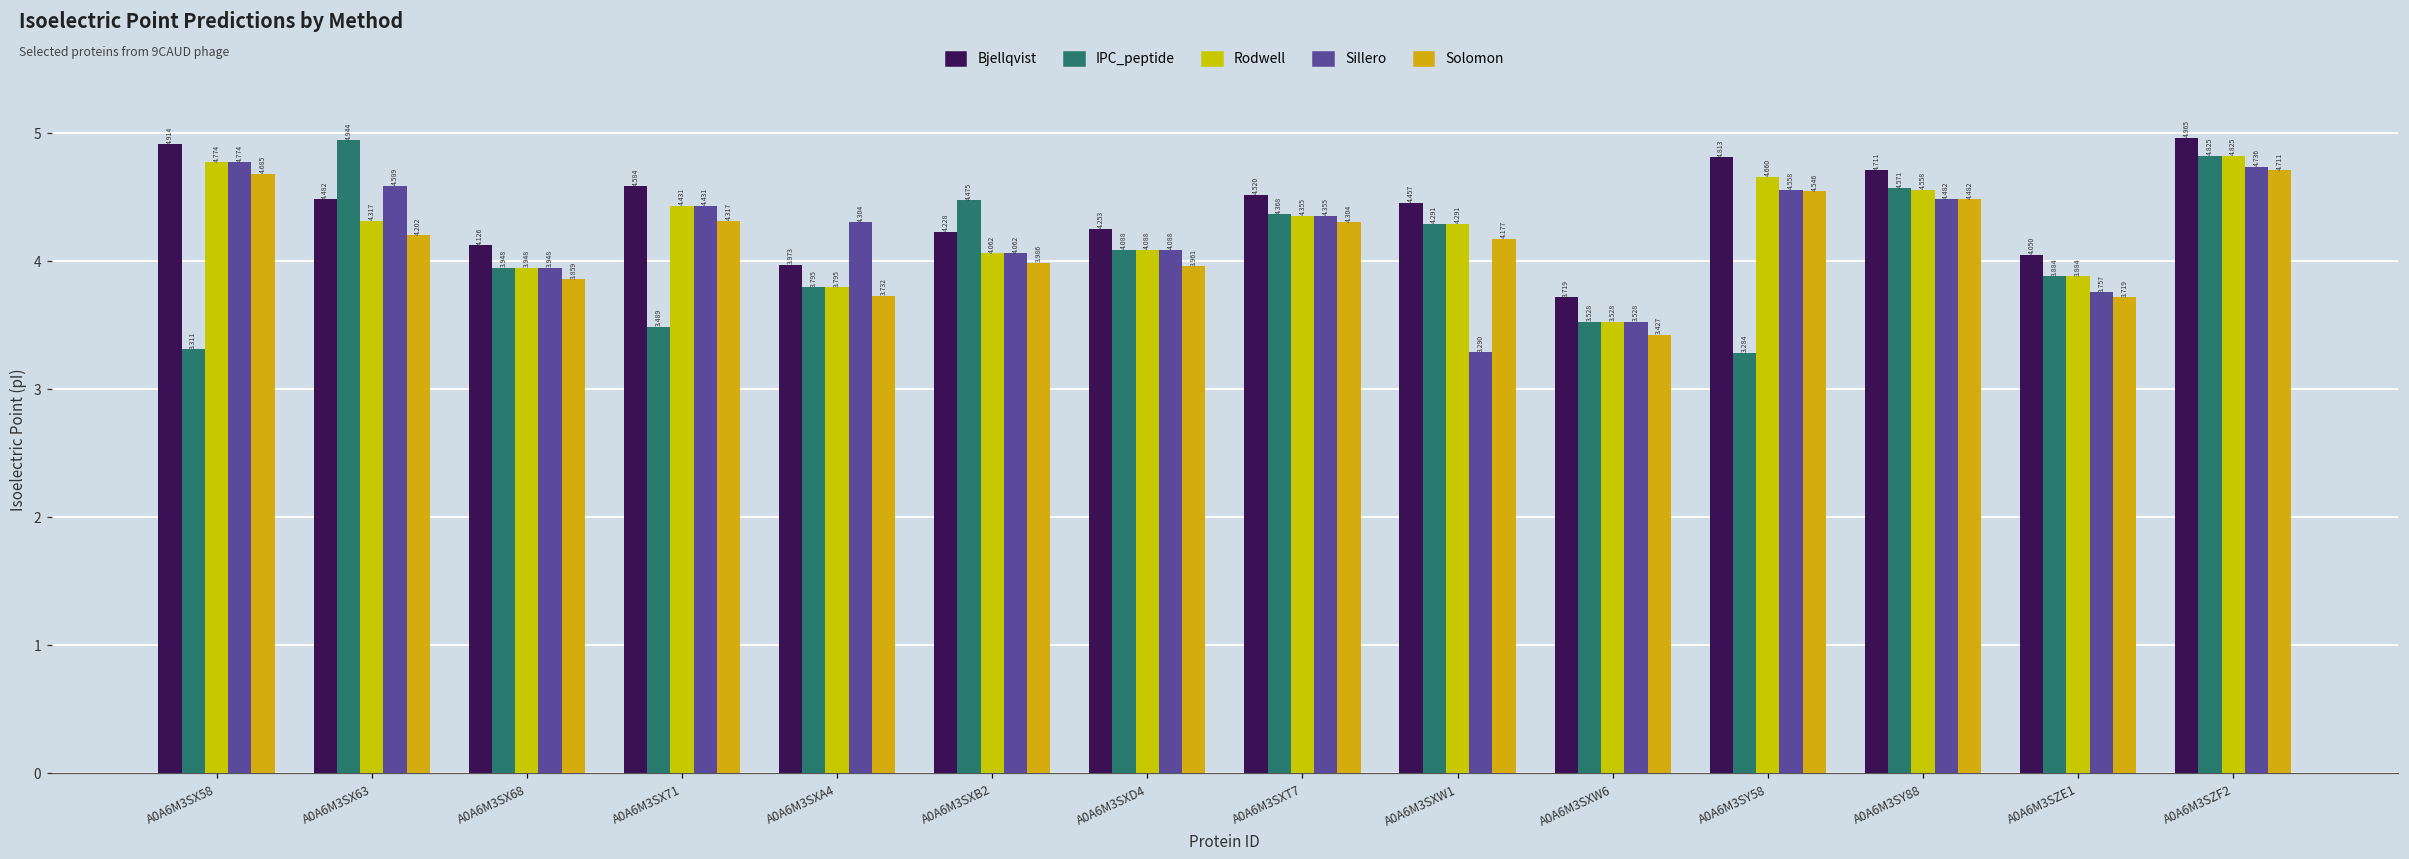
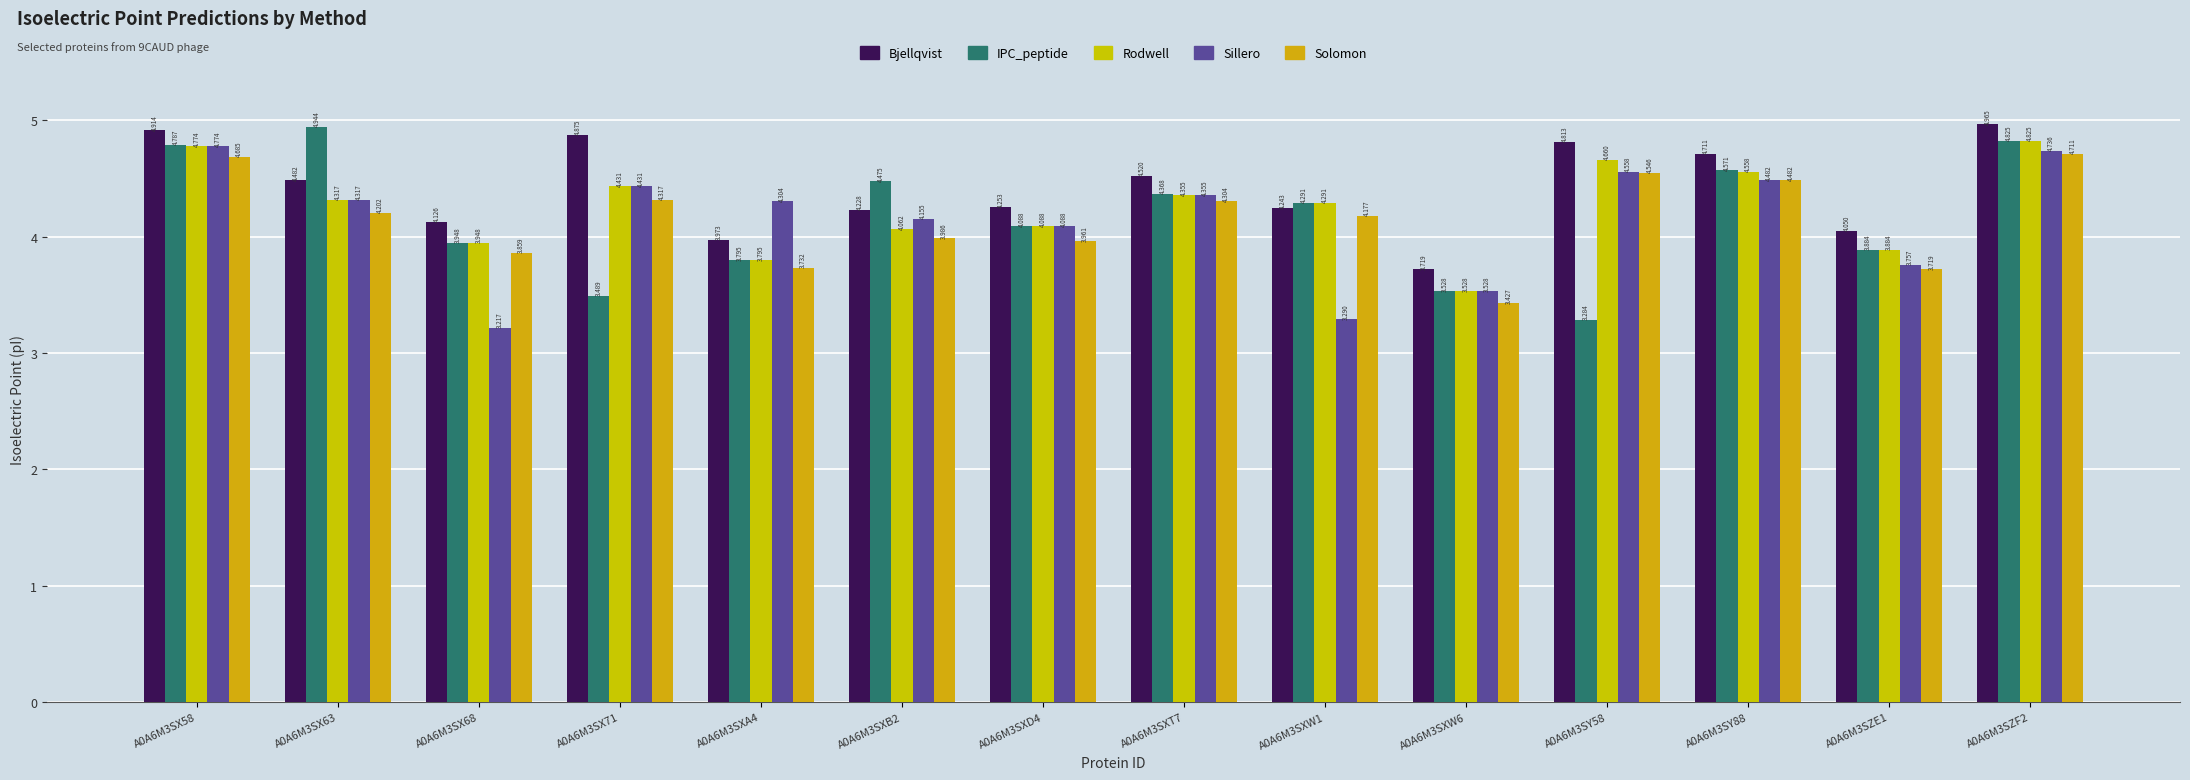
  {
    "Bjellqvist": {
      "A0A6M3SX58": 4.914,
      "A0A6M3SX63": 4.482,
      "A0A6M3SX68": 4.126,
-     "A0A6M3SX71": 4.584,
+     "A0A6M3SX71": 4.875,
      "A0A6M3SXA4": 3.973,
      "A0A6M3SXB2": 4.228,
      "A0A6M3SXD4": 4.253,
      "A0A6M3SXT7": 4.520,
-     "A0A6M3SXW1": 4.457,
+     "A0A6M3SXW1": 4.243,
      "A0A6M3SXW6": 3.719,
      "A0A6M3SY58": 4.813,
      "A0A6M3SY88": 4.711,
      "A0A6M3SZE1": 4.050,
      "A0A6M3SZF2": 4.965
    },
    "IPC_peptide": {
-     "A0A6M3SX58": 3.311,
+     "A0A6M3SX58": 4.787,
      "A0A6M3SX63": 4.944,
      "A0A6M3SX68": 3.948,
      "A0A6M3SX71": 3.489,
      "A0A6M3SXA4": 3.795,
      "A0A6M3SXB2": 4.475,
      "A0A6M3SXD4": 4.088,
      "A0A6M3SXT7": 4.368,
      "A0A6M3SXW1": 4.291,
      "A0A6M3SXW6": 3.528,
      "A0A6M3SY58": 3.284,
      "A0A6M3SY88": 4.571,
      "A0A6M3SZE1": 3.884,
      "A0A6M3SZF2": 4.825
    },
    "Sillero": {
      "A0A6M3SX58": 4.774,
-     "A0A6M3SX63": 4.589,
-     "A0A6M3SX68": 3.948,
+     "A0A6M3SX63": 4.317,
+     "A0A6M3SX68": 3.217,
      "A0A6M3SX71": 4.431,
      "A0A6M3SXA4": 4.304,
-     "A0A6M3SXB2": 4.062,
+     "A0A6M3SXB2": 4.155,
      "A0A6M3SXD4": 4.088,
      "A0A6M3SXT7": 4.355,
      "A0A6M3SXW1": 3.290,
      "A0A6M3SXW6": 3.528,
      "A0A6M3SY58": 4.558,
      "A0A6M3SY88": 4.482,
      "A0A6M3SZE1": 3.757,
      "A0A6M3SZF2": 4.736
    }
  }
